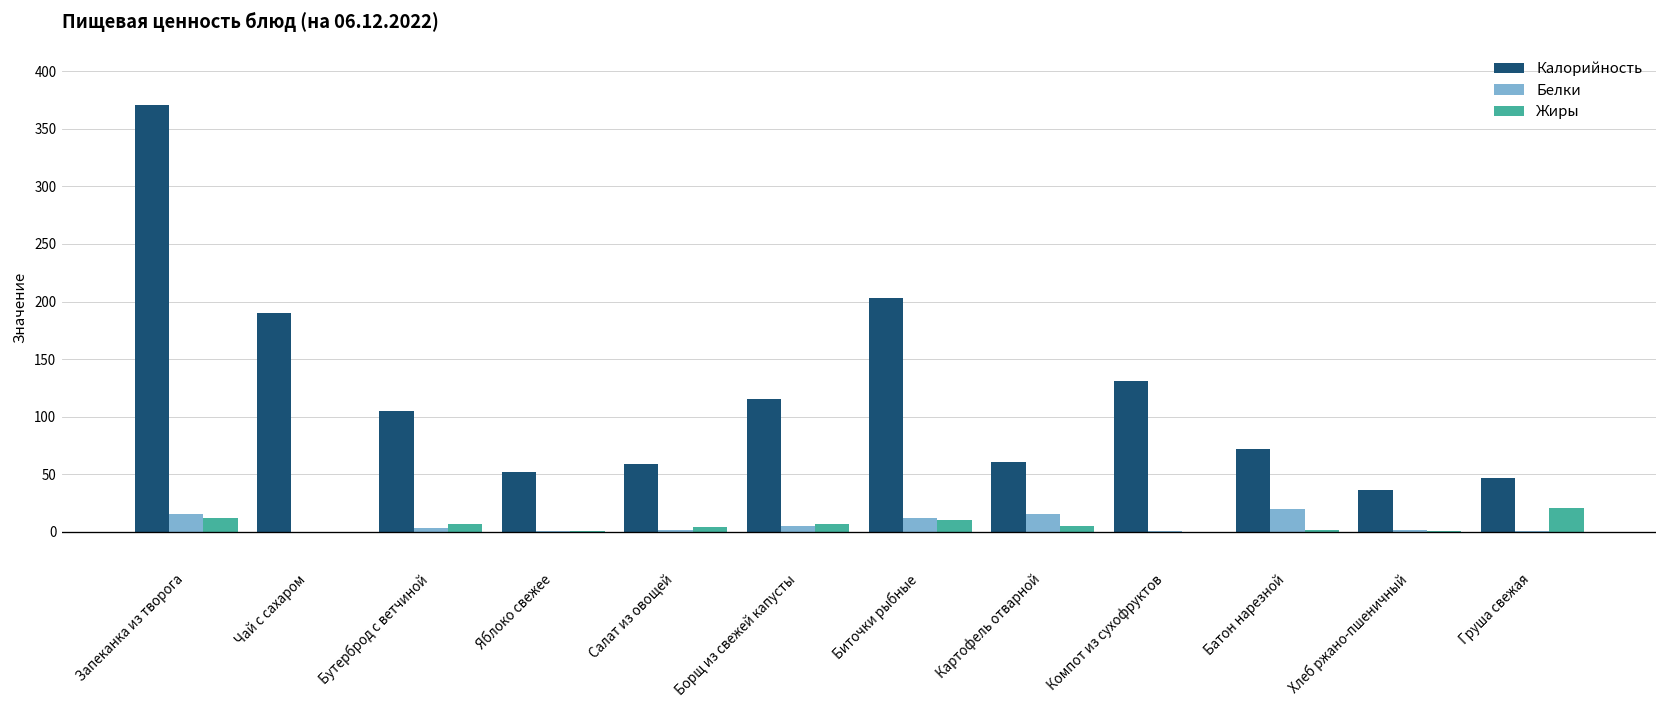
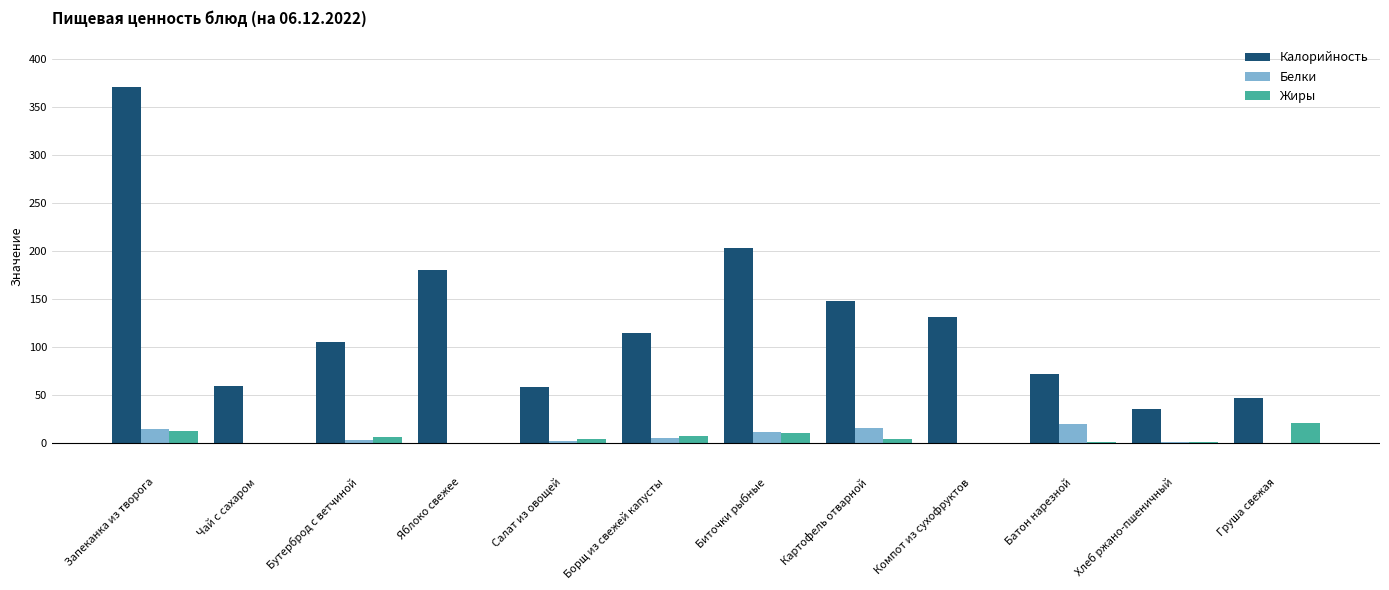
  {
    "Калорийность": {
      "Запеканка из творога": 370,
-     "Чай с сахаром": 190,
+     "Чай с сахаром": 60,
      "Бутерброд с ветчиной": 110,
-     "Яблоко свежее": 50,
+     "Яблоко свежее": 180,
      "Салат из овощей": 60,
      "Борщ из свежей капусты": 120,
      "Биточки рыбные": 200,
-     "Картофель отварной": 60,
+     "Картофель отварной": 150,
      "Компот из сухофруктов": 130,
      "Батон нарезной": 70,
      "Хлеб ржано-пшеничный": 40,
      "Груша свежая": 50
    },
    "Белки": {
      "Запеканка из творога": 20,
      "Бутерброд с ветчиной": 0,
      "Борщ из свежей капусты": 10,
      "Биточки рыбные": 10,
      "Картофель отварной": 20,
      "Батон нарезной": 20
    },
    "Жиры": {
      "Запеканка из творога": 10,
      "Бутерброд с ветчиной": 10,
      "Салат из овощей": 0,
      "Борщ из свежей капусты": 10,
      "Биточки рыбные": 10,
      "Картофель отварной": 0,
      "Груша свежая": 20
    }
  }
